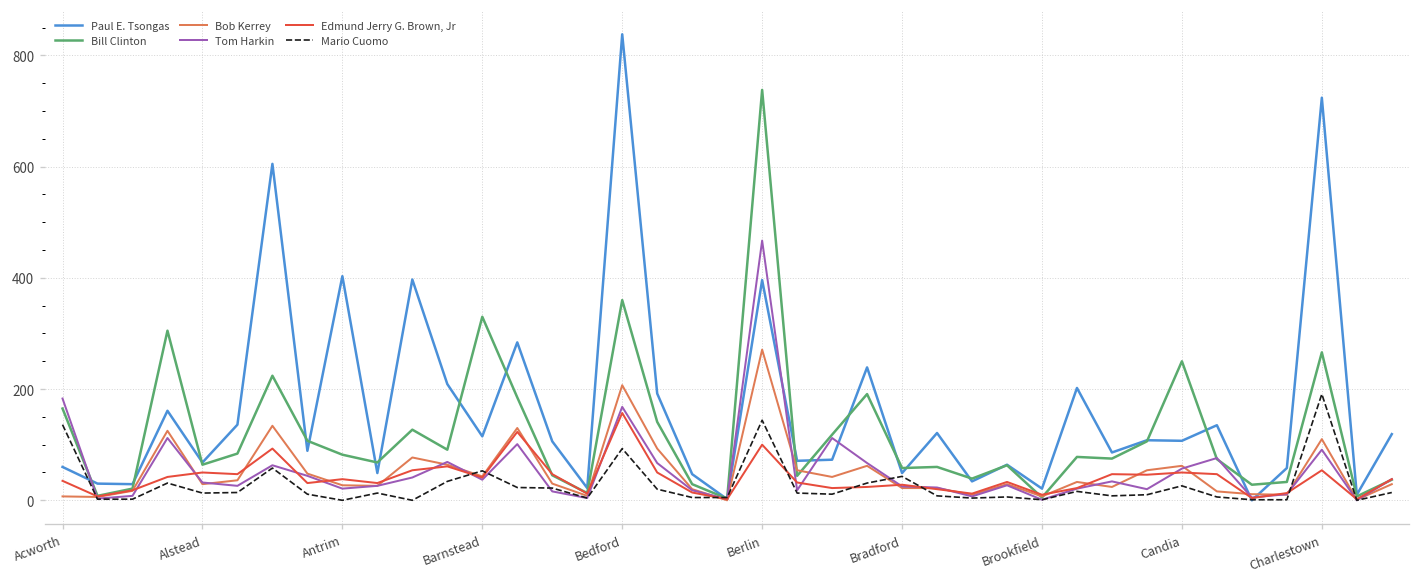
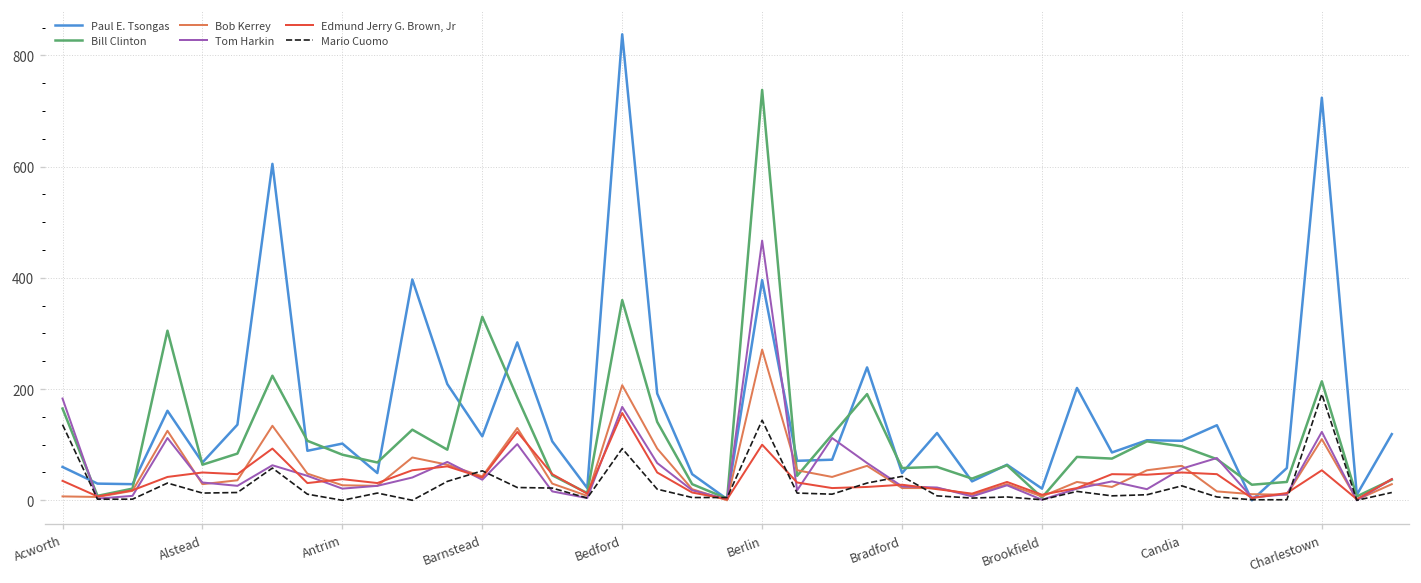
  {
    "Paul E. Tsongas": {
      "Acworth": 60,
-     "Antrim": 400,
+     "Antrim": 100,
      "Barnstead": 120,
      "Bedford": 840,
      "Berlin": 400,
      "Bradford": 50,
      "Brookfield": 20,
      "Candia": 110,
      "Charlestown": 720
    },
    "Bill Clinton": {
      "Acworth": 170,
      "Antrim": 80,
      "Barnstead": 330,
      "Bedford": 360,
      "Berlin": 740,
      "Bradford": 60,
-     "Candia": 250,
-     "Charlestown": 270
+     "Candia": 100,
+     "Charlestown": 210
    },
    "Tom Harkin": {
      "Acworth": 180,
      "Antrim": 20,
      "Bedford": 170,
      "Berlin": 470,
-     "Charlestown": 90
+     "Charlestown": 120
    },
    "Mario Cuomo": {
      "Acworth": 140,
      "Alstead": 10,
      "Antrim": 0,
      "Barnstead": 50,
      "Bedford": 90,
      "Berlin": 140,
      "Bradford": 40,
      "Candia": 30,
      "Charlestown": 190
    }
  }
